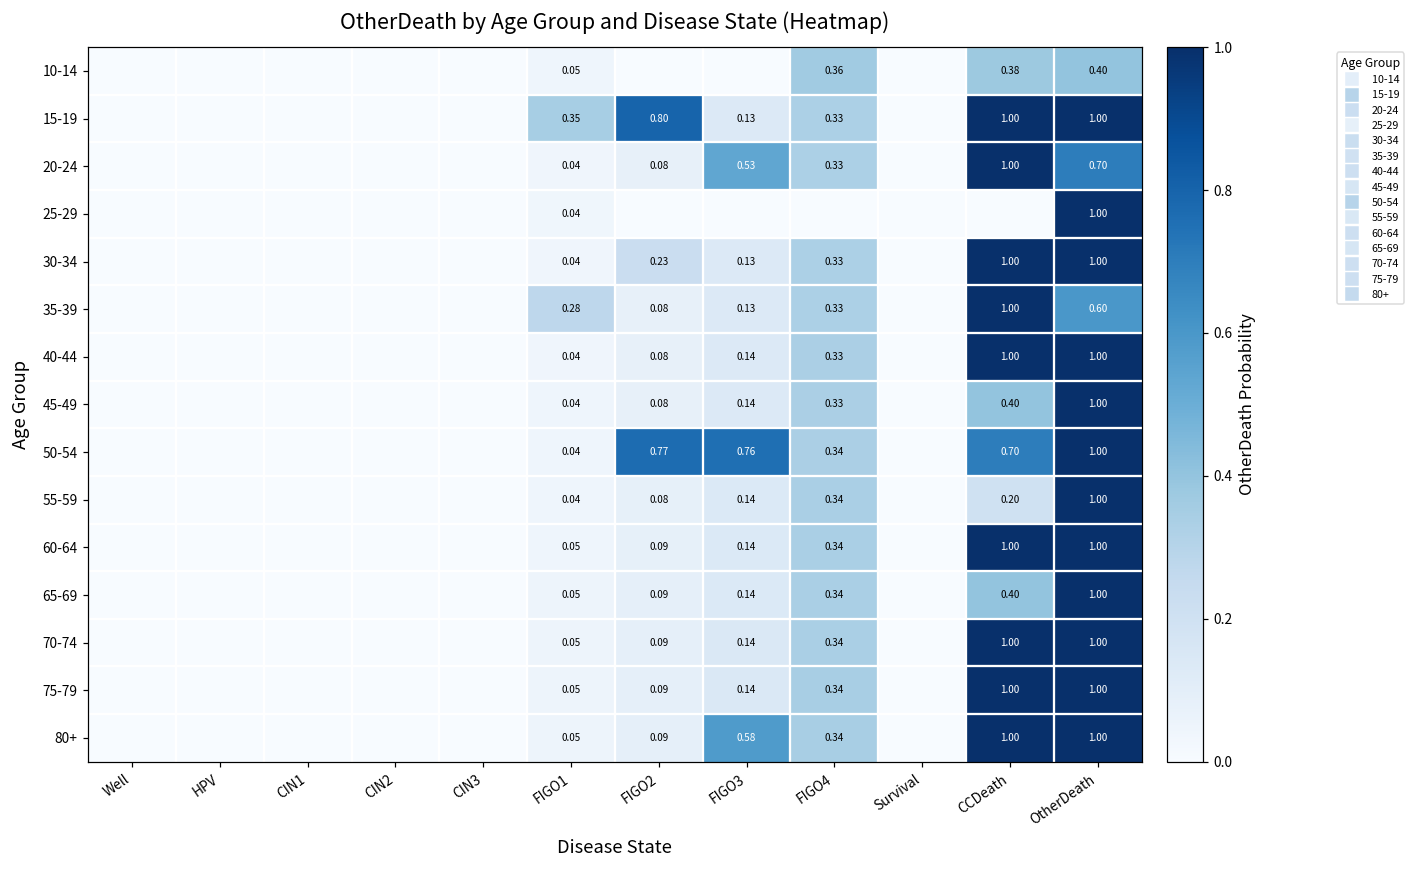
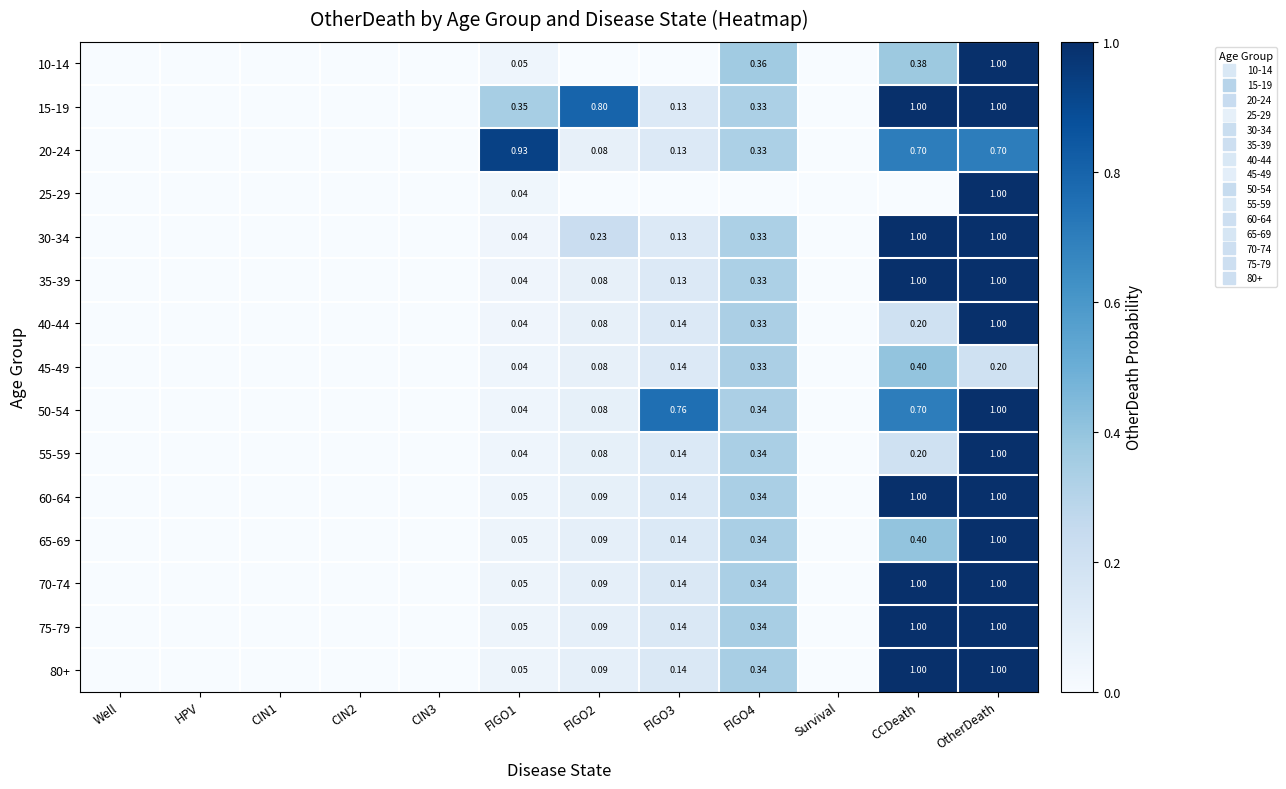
  {
    "10-14": {
      "FIGO1": 0.05,
      "FIGO4": 0.36,
      "CCDeath": 0.38,
-     "OtherDeath": 0.40
+     "OtherDeath": 1.00
    },
    "15-19": {
      "FIGO1": 0.35,
      "FIGO2": 0.80,
      "FIGO3": 0.13,
      "FIGO4": 0.33,
      "CCDeath": 1.00,
      "OtherDeath": 1.00
    },
    "20-24": {
-     "FIGO1": 0.04,
+     "FIGO1": 0.93,
      "FIGO2": 0.08,
-     "FIGO3": 0.53,
+     "FIGO3": 0.13,
      "FIGO4": 0.33,
-     "CCDeath": 1.00,
+     "CCDeath": 0.70,
      "OtherDeath": 0.70
    },
    "25-29": {
      "FIGO1": 0.04,
      "OtherDeath": 1.00
    },
    "30-34": {
      "FIGO1": 0.04,
      "FIGO2": 0.23,
      "FIGO3": 0.13,
      "FIGO4": 0.33,
      "CCDeath": 1.00,
      "OtherDeath": 1.00
    },
    "35-39": {
-     "FIGO1": 0.28,
+     "FIGO1": 0.04,
      "FIGO2": 0.08,
      "FIGO3": 0.13,
      "FIGO4": 0.33,
      "CCDeath": 1.00,
-     "OtherDeath": 0.60
+     "OtherDeath": 1.00
    },
    "40-44": {
      "FIGO1": 0.04,
      "FIGO2": 0.08,
      "FIGO3": 0.14,
      "FIGO4": 0.33,
-     "CCDeath": 1.00,
+     "CCDeath": 0.20,
      "OtherDeath": 1.00
    },
    "45-49": {
      "FIGO1": 0.04,
      "FIGO2": 0.08,
      "FIGO3": 0.14,
      "FIGO4": 0.33,
      "CCDeath": 0.40,
-     "OtherDeath": 1.00
+     "OtherDeath": 0.20
    },
    "50-54": {
      "FIGO1": 0.04,
-     "FIGO2": 0.77,
+     "FIGO2": 0.08,
      "FIGO3": 0.76,
      "FIGO4": 0.34,
      "CCDeath": 0.70,
      "OtherDeath": 1.00
    },
    "55-59": {
      "FIGO1": 0.04,
      "FIGO2": 0.08,
      "FIGO3": 0.14,
      "FIGO4": 0.34,
      "CCDeath": 0.20,
      "OtherDeath": 1.00
    },
    "60-64": {
      "FIGO1": 0.05,
      "FIGO2": 0.09,
      "FIGO3": 0.14,
      "FIGO4": 0.34,
      "CCDeath": 1.00,
      "OtherDeath": 1.00
    },
    "65-69": {
      "FIGO1": 0.05,
      "FIGO2": 0.09,
      "FIGO3": 0.14,
      "FIGO4": 0.34,
      "CCDeath": 0.40,
      "OtherDeath": 1.00
    },
    "70-74": {
      "FIGO1": 0.05,
      "FIGO2": 0.09,
      "FIGO3": 0.14,
      "FIGO4": 0.34,
      "CCDeath": 1.00,
      "OtherDeath": 1.00
    },
    "75-79": {
      "FIGO1": 0.05,
      "FIGO2": 0.09,
      "FIGO3": 0.14,
      "FIGO4": 0.34,
      "CCDeath": 1.00,
      "OtherDeath": 1.00
    },
    "80+": {
      "FIGO1": 0.05,
      "FIGO2": 0.09,
-     "FIGO3": 0.58,
+     "FIGO3": 0.14,
      "FIGO4": 0.34,
      "CCDeath": 1.00,
      "OtherDeath": 1.00
    }
  }
